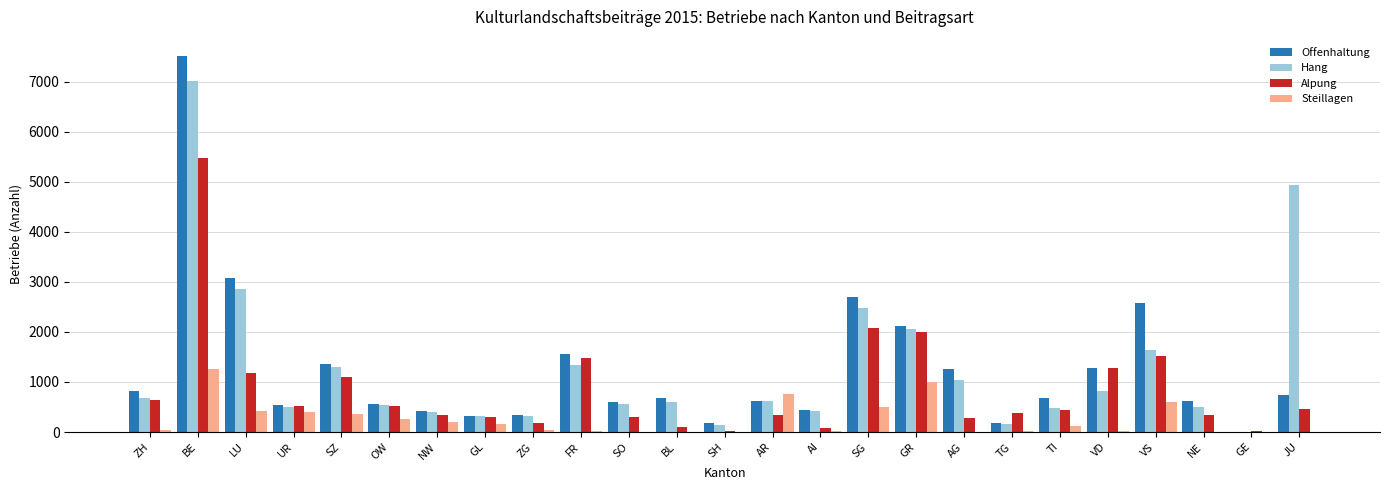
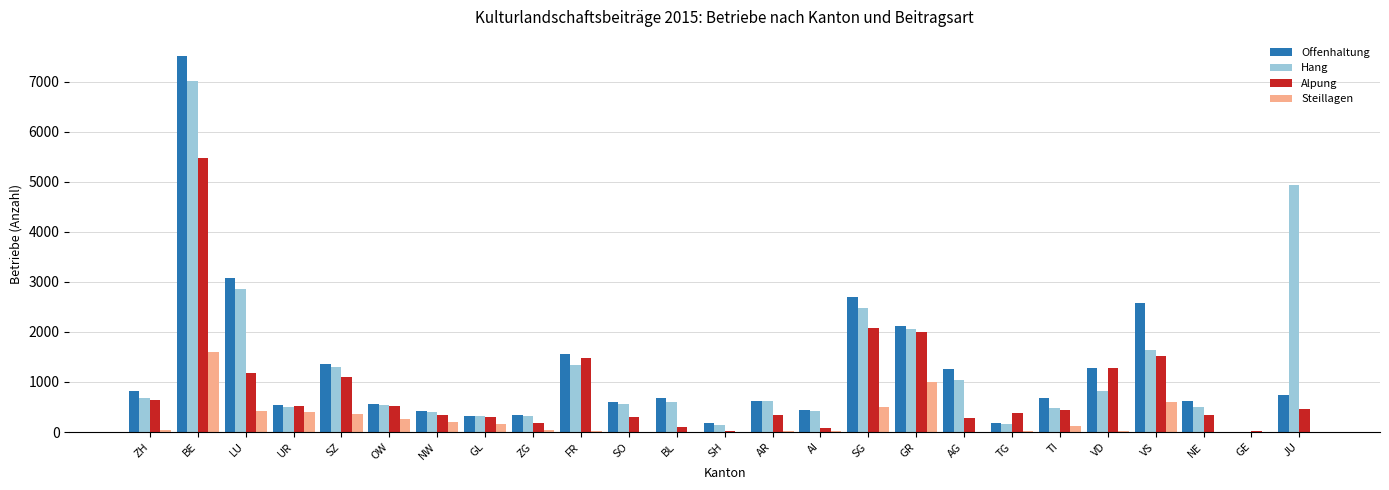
  {
    "Offenhaltung": {
      "ZH": 800,
      "BE": 7500,
      "LU": 3100,
      "UR": 500,
      "SZ": 1400,
      "OW": 600,
      "NW": 400,
      "GL": 300,
      "ZG": 300,
      "FR": 1600,
      "SO": 600,
      "BL": 700,
      "SH": 200,
      "AR": 600,
      "AI": 400,
      "SG": 2700,
      "GR": 2100,
      "AG": 1300,
      "TG": 200,
      "TI": 700,
      "VD": 1300,
      "VS": 2600,
      "NE": 600,
      "JU": 700
    },
    "Hang": {
      "ZH": 700,
      "BE": 7000,
      "LU": 2900,
      "UR": 500,
      "SZ": 1300,
      "OW": 500,
      "NW": 400,
      "GL": 300,
      "ZG": 300,
      "FR": 1300,
      "SO": 600,
      "BL": 600,
      "SH": 100,
      "AR": 600,
      "AI": 400,
      "SG": 2500,
      "GR": 2100,
      "AG": 1000,
      "TG": 200,
      "TI": 500,
      "VD": 800,
      "VS": 1600,
      "NE": 500,
      "GE": 0,
      "JU": 4900
    },
    "Alpung": {
      "ZH": 600,
      "BE": 5500,
      "LU": 1200,
      "UR": 500,
      "SZ": 1100,
      "OW": 500,
      "NW": 300,
      "GL": 300,
      "ZG": 200,
      "FR": 1500,
      "SO": 300,
      "BL": 100,
      "AR": 300,
      "AI": 100,
      "SG": 2100,
      "GR": 2000,
      "AG": 300,
      "TG": 400,
      "TI": 400,
      "VD": 1300,
      "VS": 1500,
      "NE": 300,
      "JU": 500
    },
    "Steillagen": {
-     "BE": 1300,
+     "BE": 1600,
      "LU": 400,
      "UR": 400,
      "SZ": 400,
      "OW": 300,
      "NW": 200,
      "GL": 200,
      "SH": 0,
-     "AR": 800,
+     "AR": 0,
      "SG": 500,
      "GR": 1000,
      "TI": 100,
      "VS": 600,
      "NE": 0,
      "GE": 0
    }
  }
